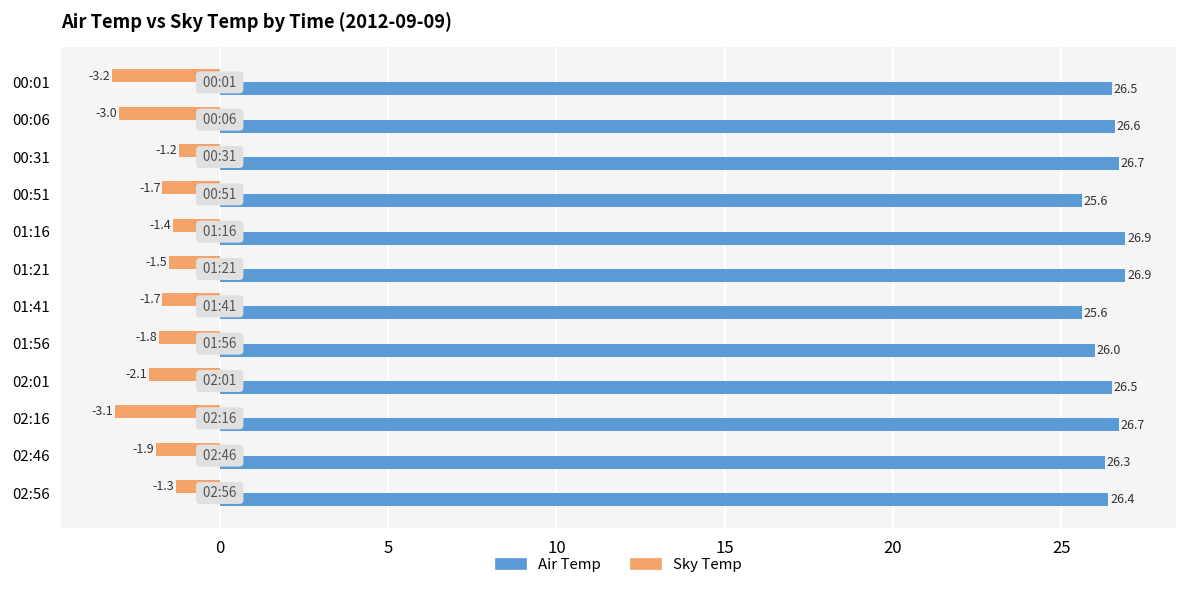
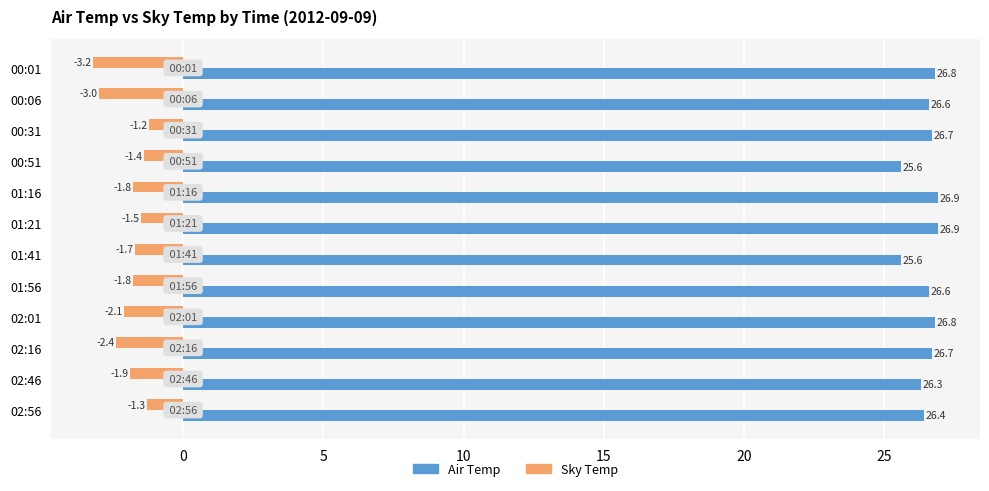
  {
    "Air Temp": {
-     "00:01": 26.5,
+     "00:01": 26.8,
      "00:06": 26.6,
      "00:31": 26.7,
      "00:51": 25.6,
      "01:16": 26.9,
      "01:21": 26.9,
      "01:41": 25.6,
-     "01:56": 26.0,
-     "02:01": 26.5,
+     "01:56": 26.6,
+     "02:01": 26.8,
      "02:16": 26.7,
      "02:46": 26.3,
      "02:56": 26.4
    },
    "Sky Temp": {
      "00:01": -3.2,
      "00:06": -3.0,
      "00:31": -1.2,
-     "00:51": -1.7,
-     "01:16": -1.4,
+     "00:51": -1.4,
+     "01:16": -1.8,
      "01:21": -1.5,
      "01:41": -1.7,
      "01:56": -1.8,
      "02:01": -2.1,
-     "02:16": -3.1,
+     "02:16": -2.4,
      "02:46": -1.9,
      "02:56": -1.3
    }
  }
